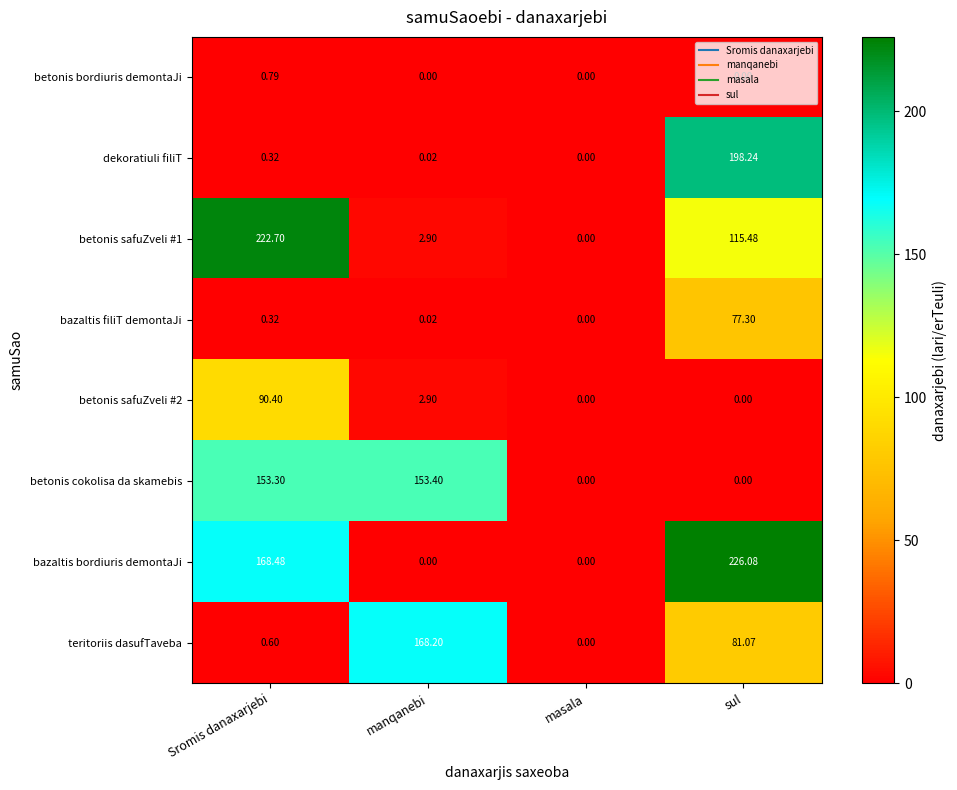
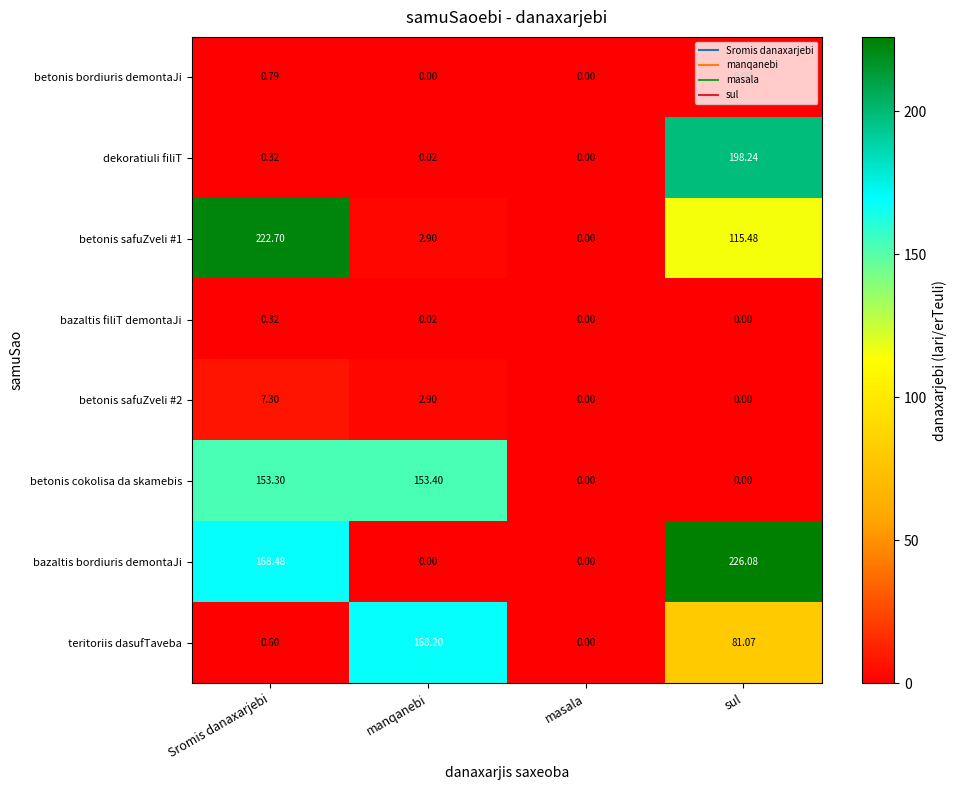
  {
    "betonis bordiuris demontaJi": {
      "Sromis danaxarjebi": 0.79,
      "manqanebi": 0.00,
      "masala": 0.00
    },
    "dekoratiuli filiT": {
      "Sromis danaxarjebi": 0.32,
      "manqanebi": 0.02,
      "masala": 0.00,
      "sul": 198.24
    },
    "betonis safuZveli #1": {
      "Sromis danaxarjebi": 222.70,
      "manqanebi": 2.90,
      "masala": 0.00,
      "sul": 115.48
    },
    "bazaltis filiT demontaJi": {
      "Sromis danaxarjebi": 0.32,
      "manqanebi": 0.02,
      "masala": 0.00,
-     "sul": 77.30
+     "sul": 0.00
    },
    "betonis safuZveli #2": {
-     "Sromis danaxarjebi": 90.40,
+     "Sromis danaxarjebi": 7.30,
      "manqanebi": 2.90,
      "masala": 0.00,
      "sul": 0.00
    },
    "betonis cokolisa da skamebis": {
      "Sromis danaxarjebi": 153.30,
      "manqanebi": 153.40,
      "masala": 0.00,
      "sul": 0.00
    },
    "bazaltis bordiuris demontaJi": {
      "Sromis danaxarjebi": 168.48,
      "manqanebi": 0.00,
      "masala": 0.00,
      "sul": 226.08
    },
    "teritoriis dasufTaveba": {
      "Sromis danaxarjebi": 0.60,
      "manqanebi": 168.20,
      "masala": 0.00,
      "sul": 81.07
    }
  }
